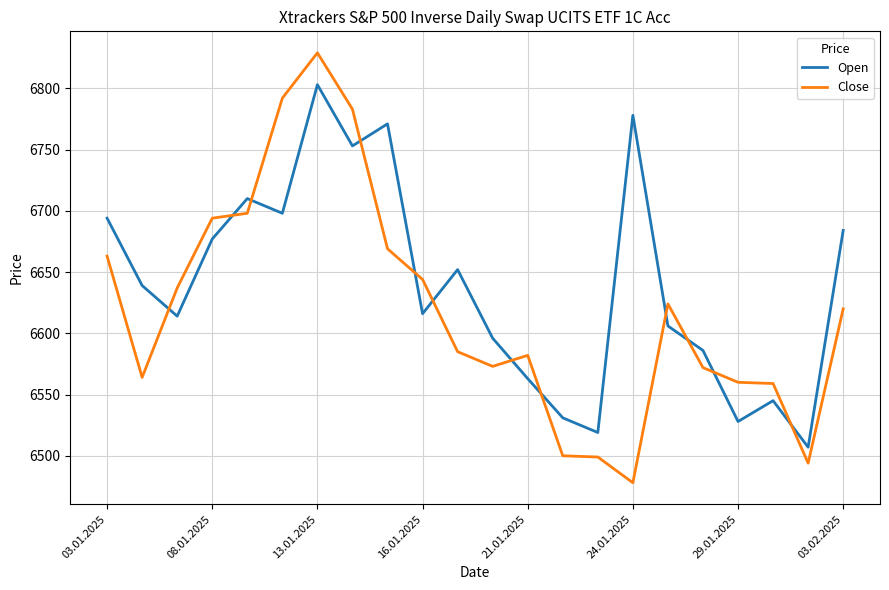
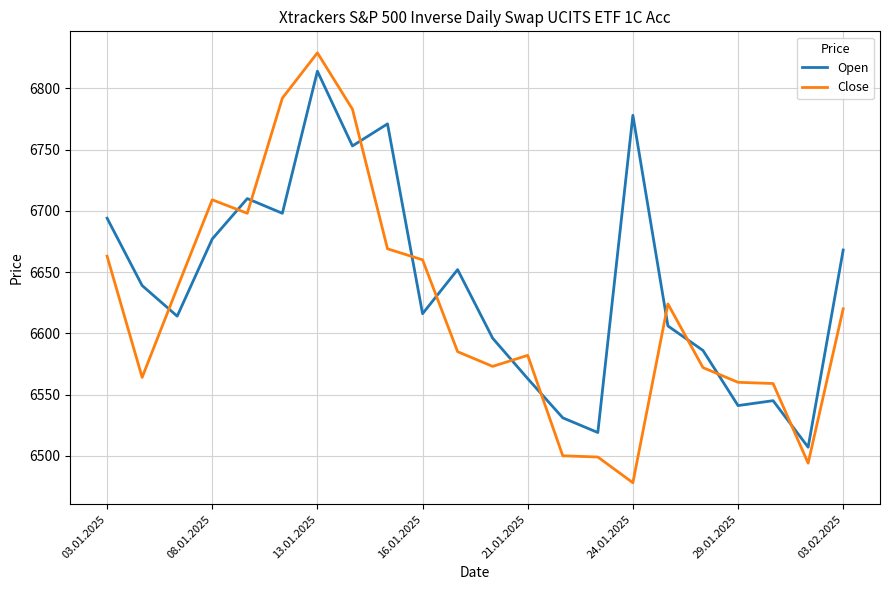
  {
    "Open": {
      "03.01.2025": 6694,
      "08.01.2025": 6677,
-     "13.01.2025": 6803,
+     "13.01.2025": 6814,
      "16.01.2025": 6616,
      "21.01.2025": 6563,
      "24.01.2025": 6778,
-     "29.01.2025": 6528,
-     "03.02.2025": 6684
+     "29.01.2025": 6541,
+     "03.02.2025": 6668
    },
    "Close": {
      "03.01.2025": 6663,
-     "08.01.2025": 6694,
+     "08.01.2025": 6709,
      "13.01.2025": 6829,
-     "16.01.2025": 6644,
+     "16.01.2025": 6660,
      "21.01.2025": 6582,
      "24.01.2025": 6478,
      "29.01.2025": 6560,
      "03.02.2025": 6620
    }
  }
